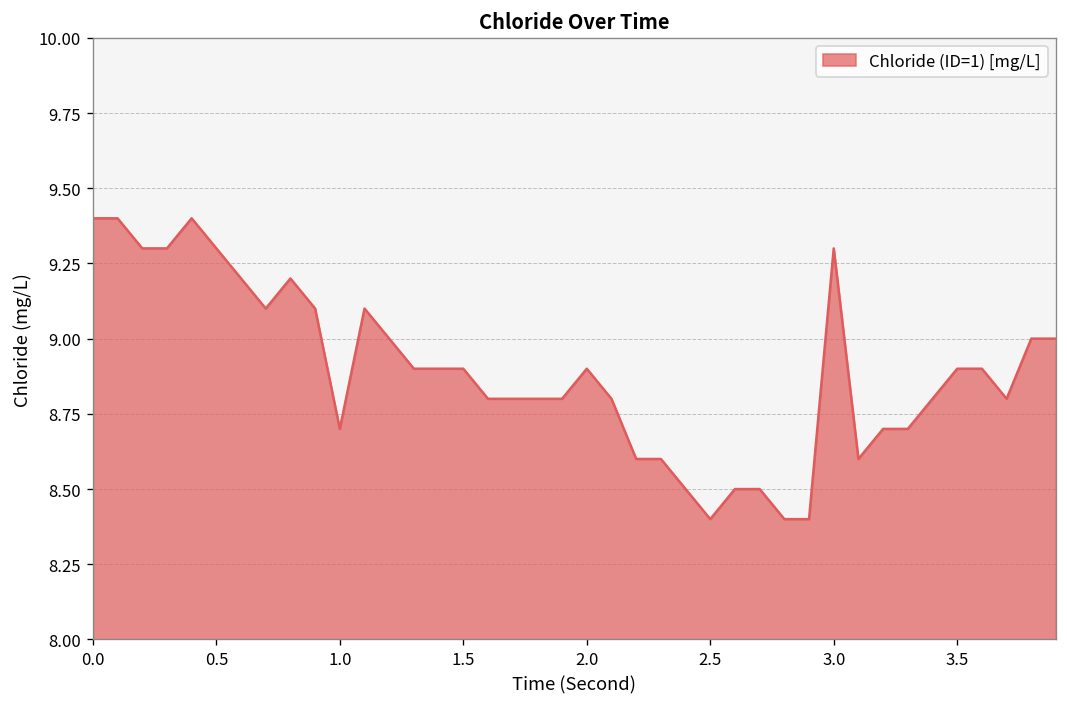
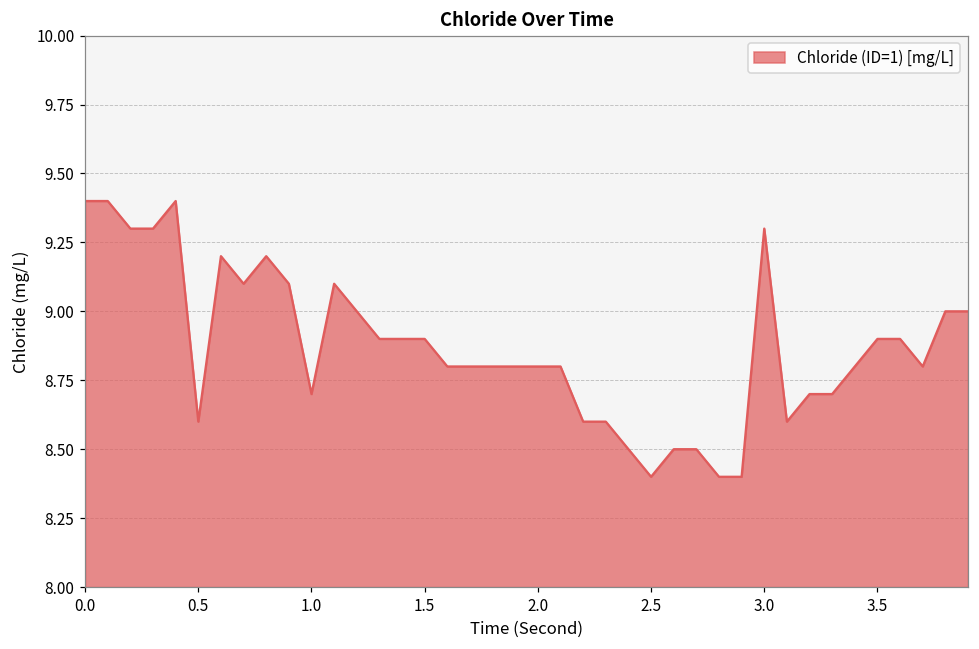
  {
    "0.0": 9.4,
-   "0.5": 9.3,
+   "0.5": 8.6,
    "1.0": 8.7,
    "1.5": 8.9,
-   "2.0": 8.9,
+   "2.0": 8.8,
    "2.5": 8.4,
    "3.0": 9.3,
    "3.5": 8.9
  }
